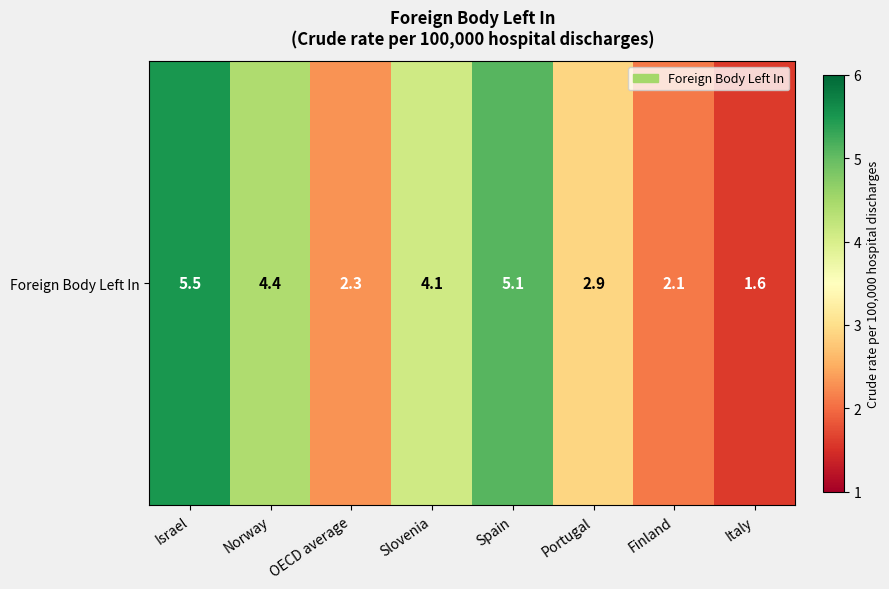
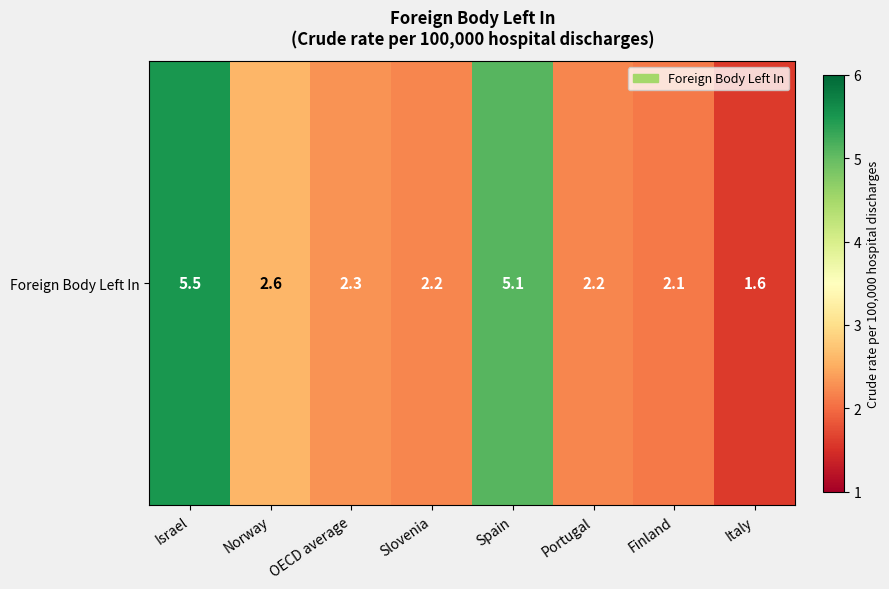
  {
    "Foreign Body Left In": {
      "Israel": 5.5,
-     "Norway": 4.4,
+     "Norway": 2.6,
      "OECD average": 2.3,
-     "Slovenia": 4.1,
+     "Slovenia": 2.2,
      "Spain": 5.1,
-     "Portugal": 2.9,
+     "Portugal": 2.2,
      "Finland": 2.1,
      "Italy": 1.6
    }
  }
